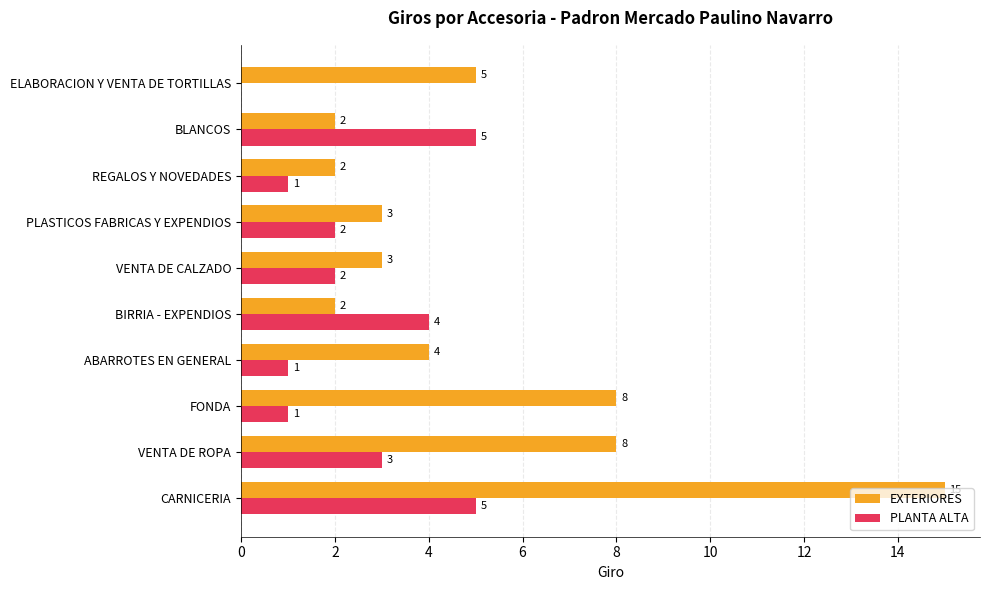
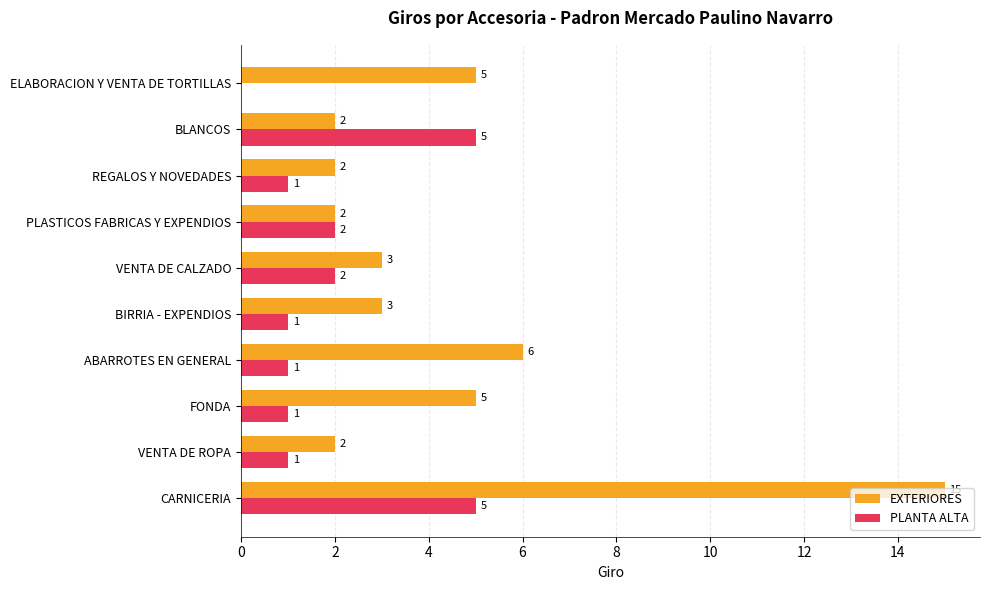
  {
    "EXTERIORES": {
      "ELABORACION Y VENTA DE TORTILLAS": 5,
      "BLANCOS": 2,
      "REGALOS Y NOVEDADES": 2,
-     "PLASTICOS FABRICAS Y EXPENDIOS": 3,
+     "PLASTICOS FABRICAS Y EXPENDIOS": 2,
      "VENTA DE CALZADO": 3,
-     "BIRRIA - EXPENDIOS": 2,
-     "ABARROTES EN GENERAL": 4,
-     "FONDA": 8,
-     "VENTA DE ROPA": 8
+     "BIRRIA - EXPENDIOS": 3,
+     "ABARROTES EN GENERAL": 6,
+     "FONDA": 5,
+     "VENTA DE ROPA": 2
    },
    "PLANTA ALTA": {
      "BLANCOS": 5,
      "REGALOS Y NOVEDADES": 1,
      "PLASTICOS FABRICAS Y EXPENDIOS": 2,
      "VENTA DE CALZADO": 2,
-     "BIRRIA - EXPENDIOS": 4,
+     "BIRRIA - EXPENDIOS": 1,
      "ABARROTES EN GENERAL": 1,
      "FONDA": 1,
-     "VENTA DE ROPA": 3,
+     "VENTA DE ROPA": 1,
      "CARNICERIA": 5
    }
  }
